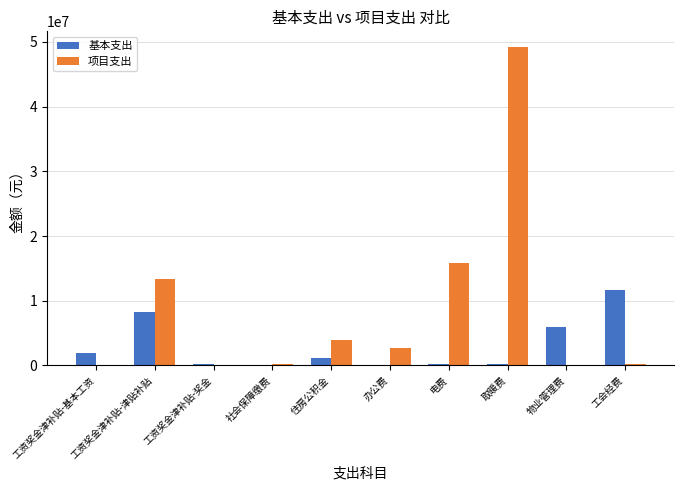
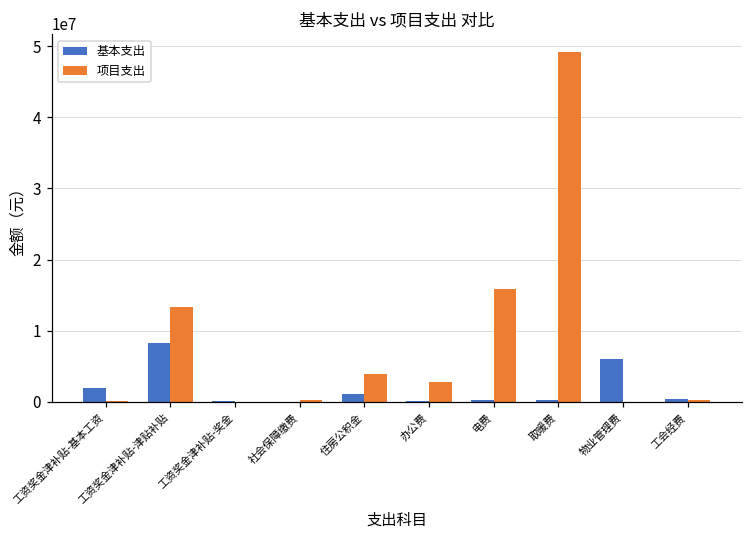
  {
    "基本支出": {
      "工资奖金津补贴-基本工资": 2000000,
      "工资奖金津补贴-津贴补贴": 8000000,
      "住房公积金": 1000000,
      "物业管理费": 6000000,
-     "工会经费": 12000000
+     "工会经费": 0
    },
    "项目支出": {
      "工资奖金津补贴-津贴补贴": 13000000,
      "住房公积金": 4000000,
      "办公费": 3000000,
      "电费": 16000000,
      "取暖费": 49000000
    }
  }
